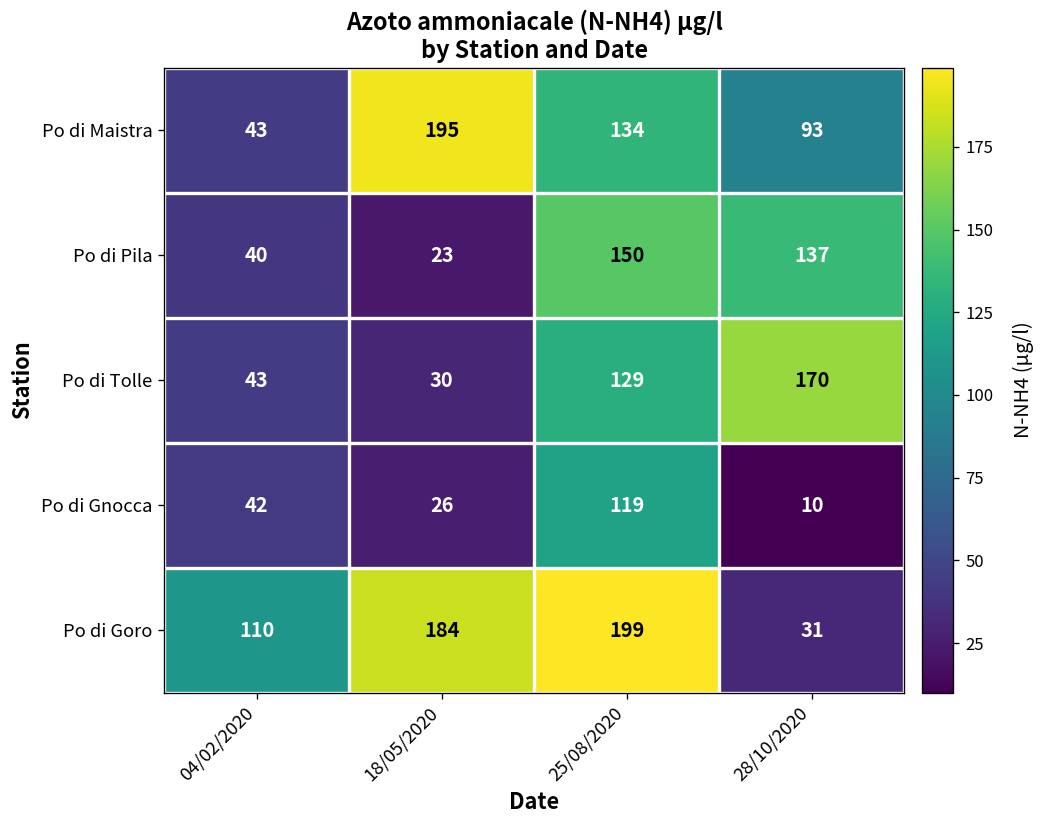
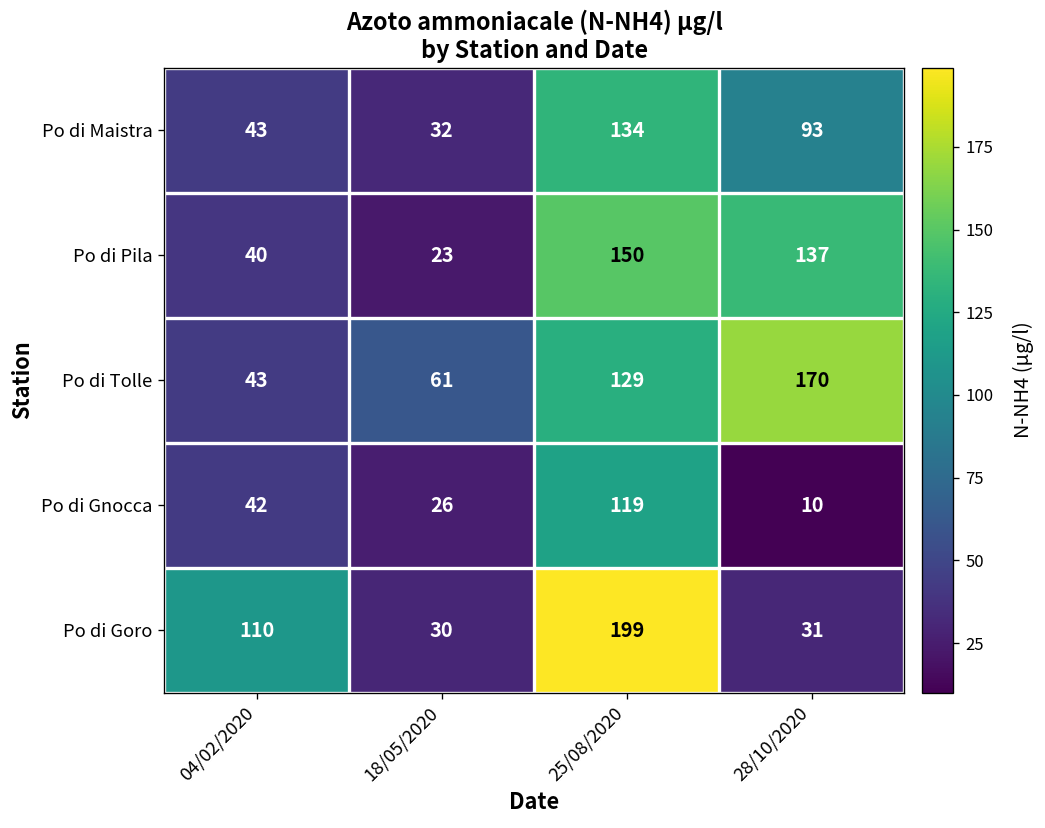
  {
    "Po di Maistra": {
      "04/02/2020": 43,
-     "18/05/2020": 195,
+     "18/05/2020": 32,
      "25/08/2020": 134,
      "28/10/2020": 93
    },
    "Po di Pila": {
      "04/02/2020": 40,
      "18/05/2020": 23,
      "25/08/2020": 150,
      "28/10/2020": 137
    },
    "Po di Tolle": {
      "04/02/2020": 43,
-     "18/05/2020": 30,
+     "18/05/2020": 61,
      "25/08/2020": 129,
      "28/10/2020": 170
    },
    "Po di Gnocca": {
      "04/02/2020": 42,
      "18/05/2020": 26,
      "25/08/2020": 119,
      "28/10/2020": 10
    },
    "Po di Goro": {
      "04/02/2020": 110,
-     "18/05/2020": 184,
+     "18/05/2020": 30,
      "25/08/2020": 199,
      "28/10/2020": 31
    }
  }
